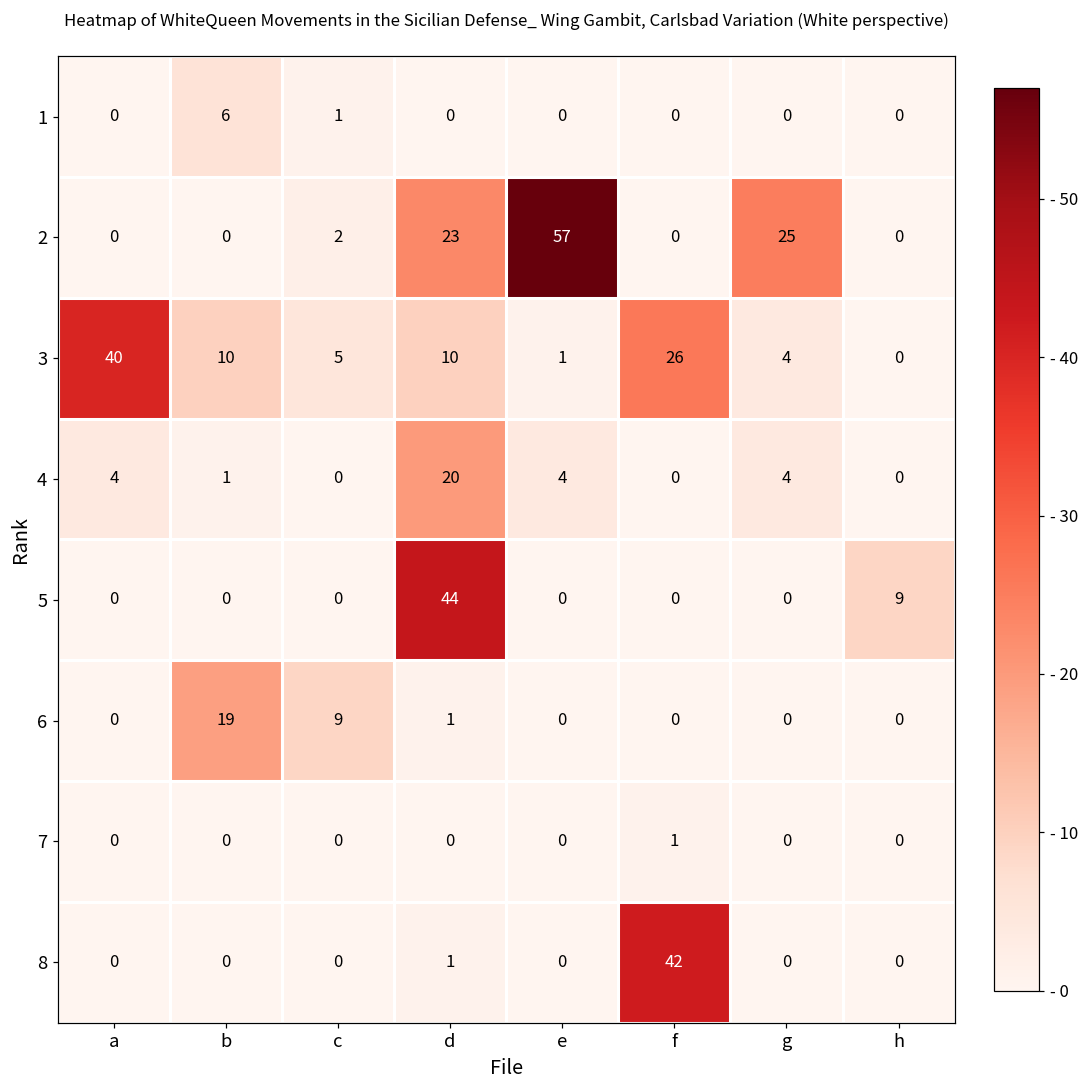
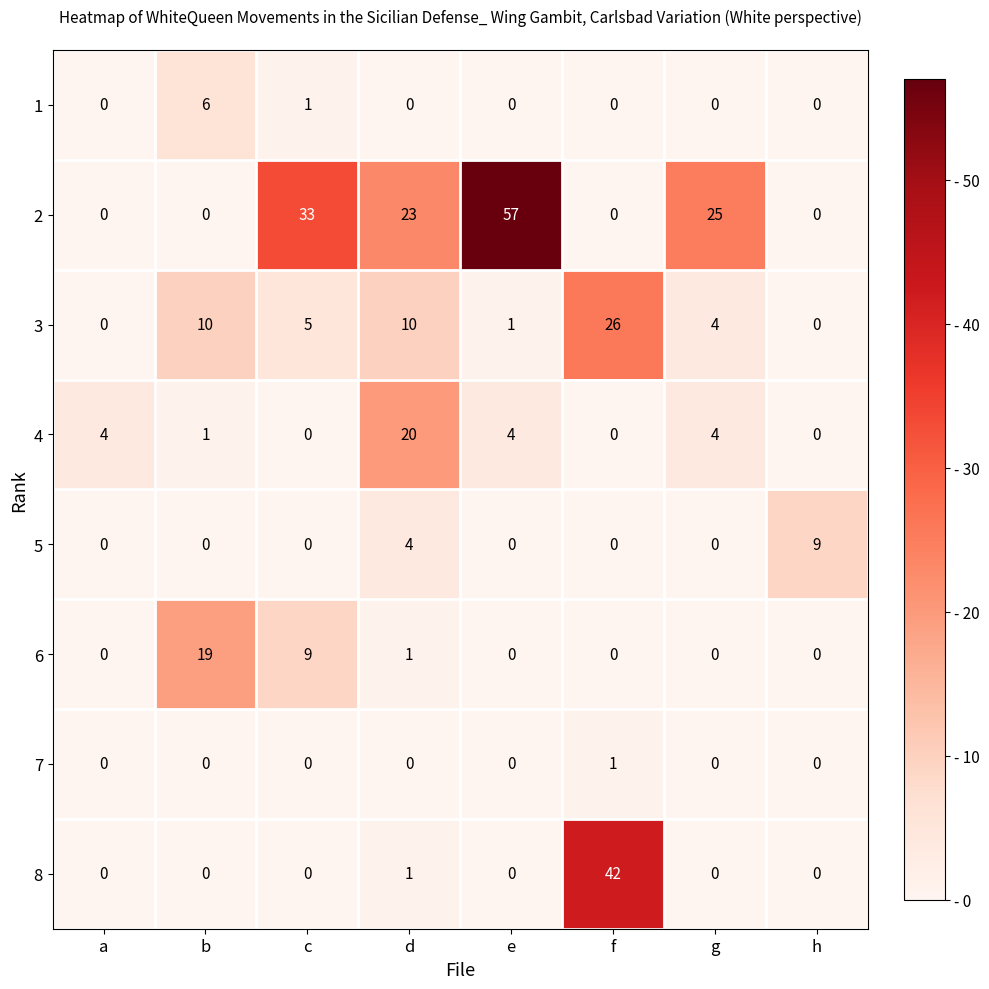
  {
    "1": {
      "a": 0,
      "b": 6,
      "c": 1,
      "d": 0,
      "e": 0,
      "f": 0,
      "g": 0,
      "h": 0
    },
    "2": {
      "a": 0,
      "b": 0,
-     "c": 2,
+     "c": 33,
      "d": 23,
      "e": 57,
      "f": 0,
      "g": 25,
      "h": 0
    },
    "3": {
-     "a": 40,
+     "a": 0,
      "b": 10,
      "c": 5,
      "d": 10,
      "e": 1,
      "f": 26,
      "g": 4,
      "h": 0
    },
    "4": {
      "a": 4,
      "b": 1,
      "c": 0,
      "d": 20,
      "e": 4,
      "f": 0,
      "g": 4,
      "h": 0
    },
    "5": {
      "a": 0,
      "b": 0,
      "c": 0,
-     "d": 44,
+     "d": 4,
      "e": 0,
      "f": 0,
      "g": 0,
      "h": 9
    },
    "6": {
      "a": 0,
      "b": 19,
      "c": 9,
      "d": 1,
      "e": 0,
      "f": 0,
      "g": 0,
      "h": 0
    },
    "7": {
      "a": 0,
      "b": 0,
      "c": 0,
      "d": 0,
      "e": 0,
      "f": 1,
      "g": 0,
      "h": 0
    },
    "8": {
      "a": 0,
      "b": 0,
      "c": 0,
      "d": 1,
      "e": 0,
      "f": 42,
      "g": 0,
      "h": 0
    }
  }
